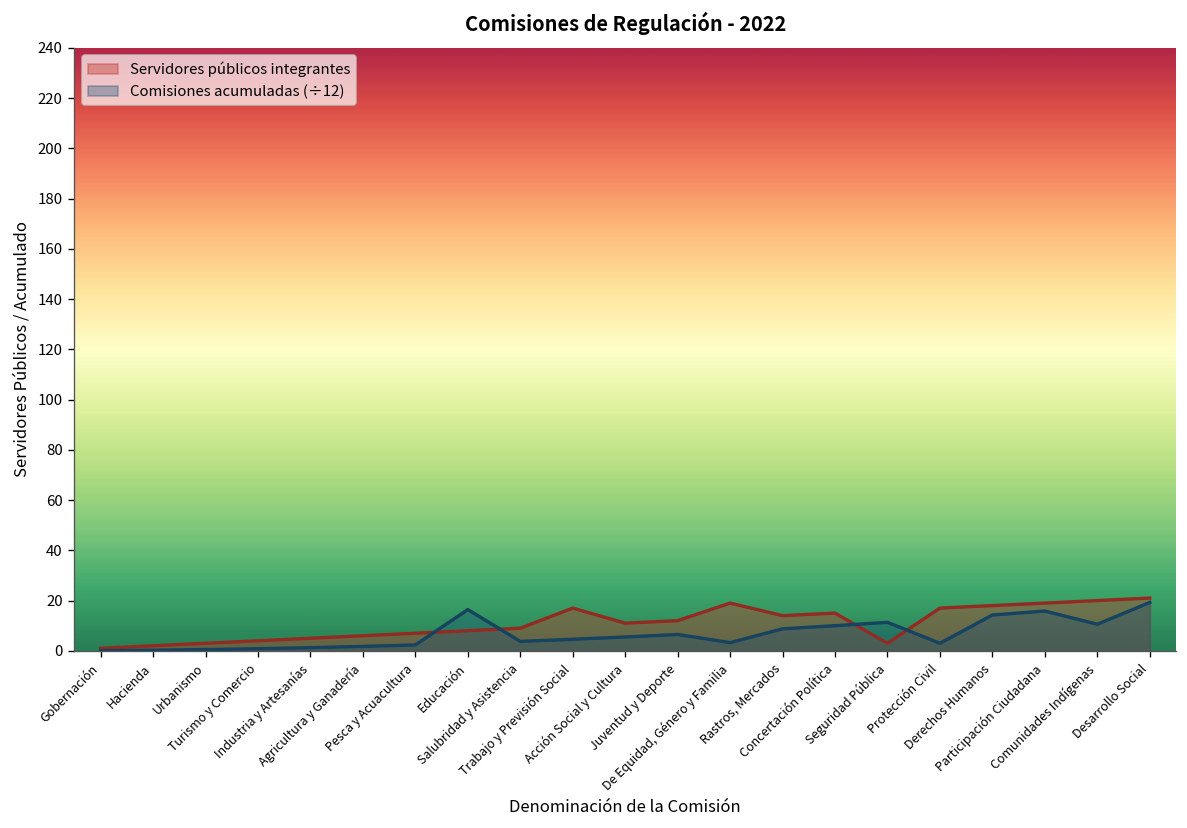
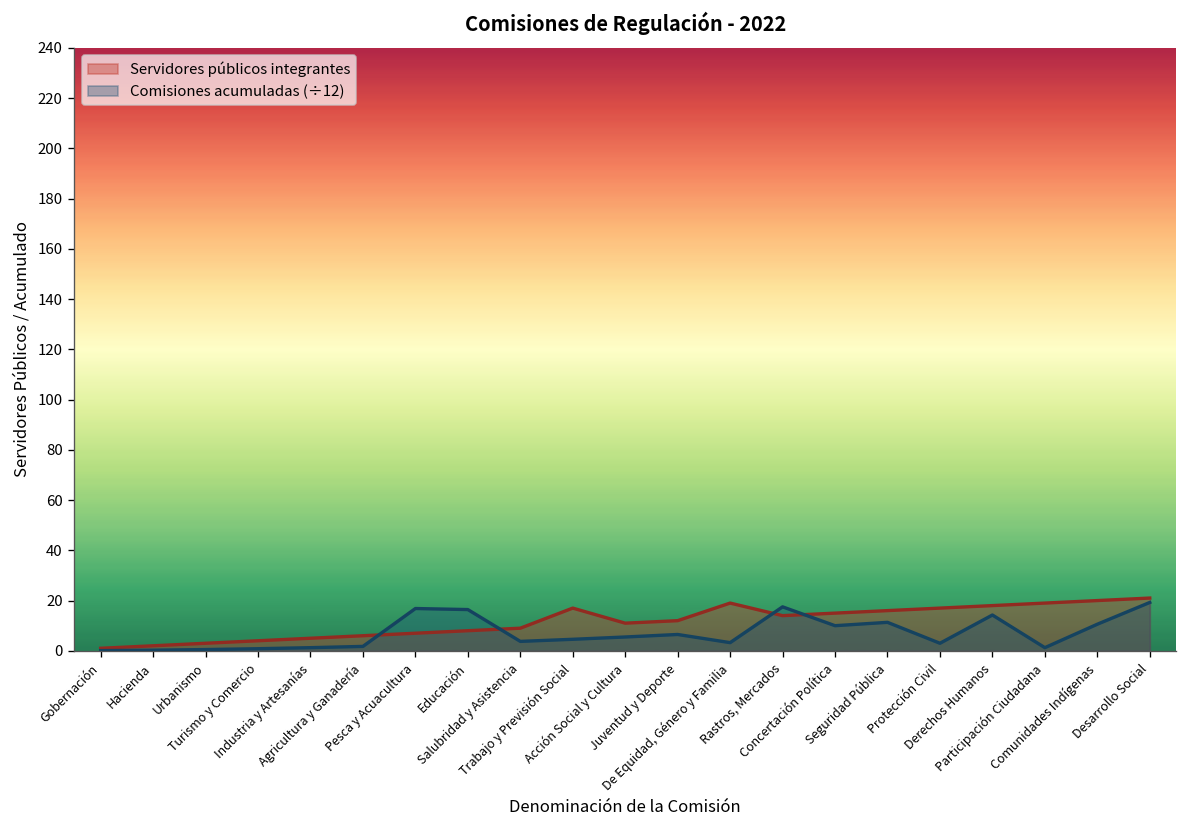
  {
    "Servidores públicos integrantes": {
      "Hacienda": 2,
      "Urbanismo": 3,
      "Turismo y Comercio": 4,
      "Industria y Artesanías": 5,
      "Agricultura y Ganadería": 6,
      "Pesca y Acuacultura": 7,
      "Educación": 8,
      "Salubridad y Asistencia": 9,
      "Trabajo y Previsión Social": 17,
      "Acción Social y Cultura": 11,
      "Juventud y Deporte": 12,
      "De Equidad, Género y Familia": 19,
      "Rastros, Mercados": 14,
      "Concertación Política": 15,
-     "Seguridad Pública": 3,
+     "Seguridad Pública": 16,
      "Protección Civil": 17,
      "Derechos Humanos": 18,
      "Participación Ciudadana": 19,
      "Comunidades Indígenas": 20,
      "Desarrollo Social": 21
    },
    "Comisiones acumuladas (÷12)": {
      "Hacienda": 0,
      "Urbanismo": 1,
      "Turismo y Comercio": 1,
      "Industria y Artesanías": 1,
      "Agricultura y Ganadería": 2,
-     "Pesca y Acuacultura": 2,
+     "Pesca y Acuacultura": 17,
      "Educación": 16,
      "Salubridad y Asistencia": 4,
      "Trabajo y Previsión Social": 5,
      "Acción Social y Cultura": 6,
      "Juventud y Deporte": 7,
      "De Equidad, Género y Familia": 3,
-     "Rastros, Mercados": 9,
+     "Rastros, Mercados": 18,
      "Concertación Política": 10,
      "Seguridad Pública": 11,
      "Protección Civil": 3,
      "Derechos Humanos": 14,
-     "Participación Ciudadana": 16,
+     "Participación Ciudadana": 1,
      "Comunidades Indígenas": 11,
      "Desarrollo Social": 19
    }
  }
